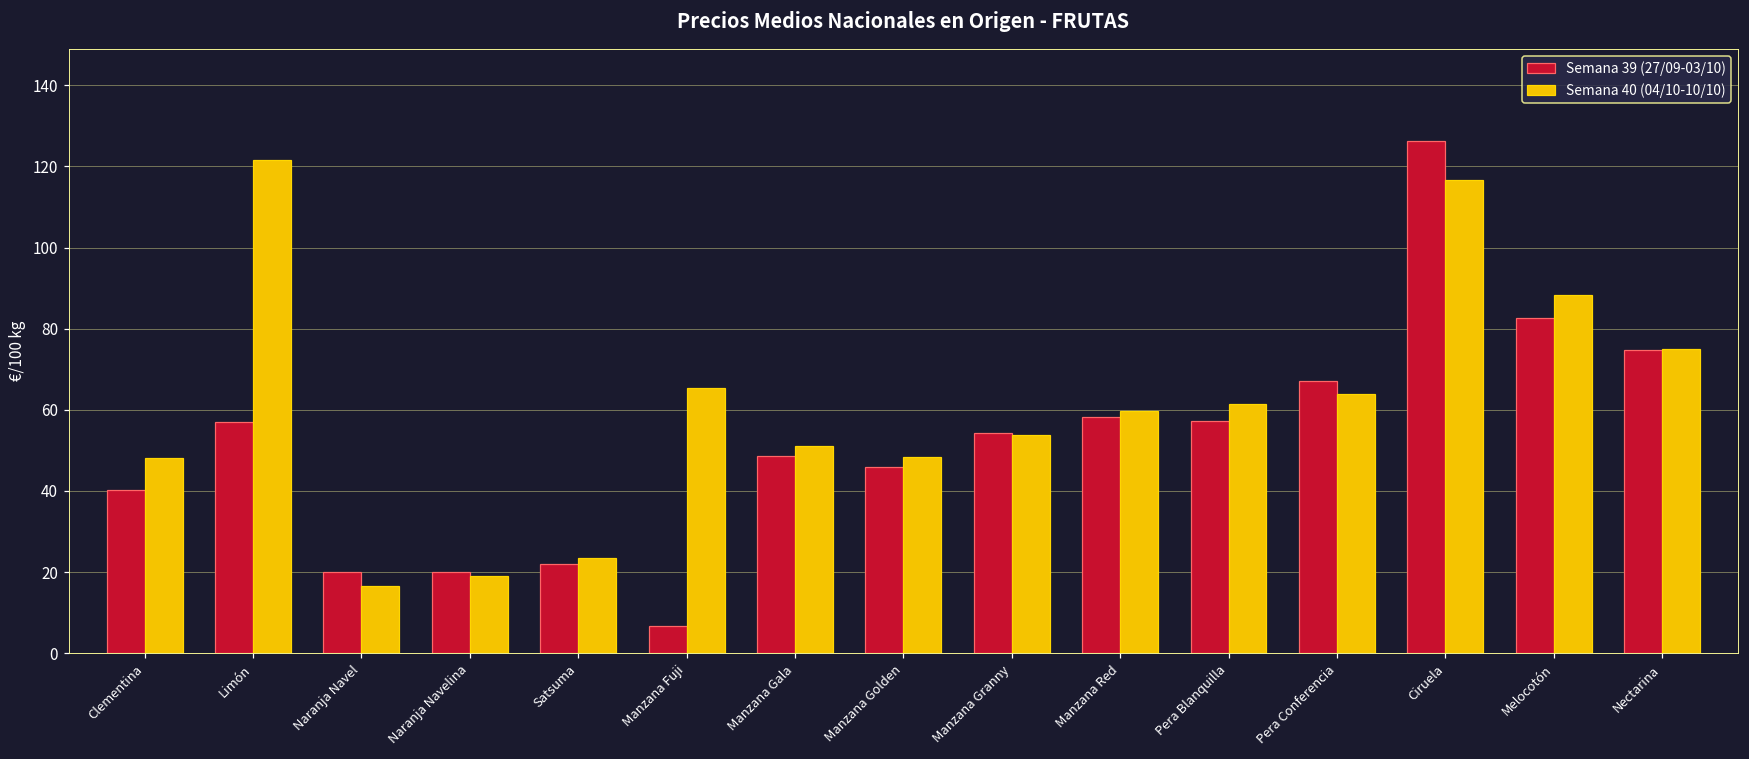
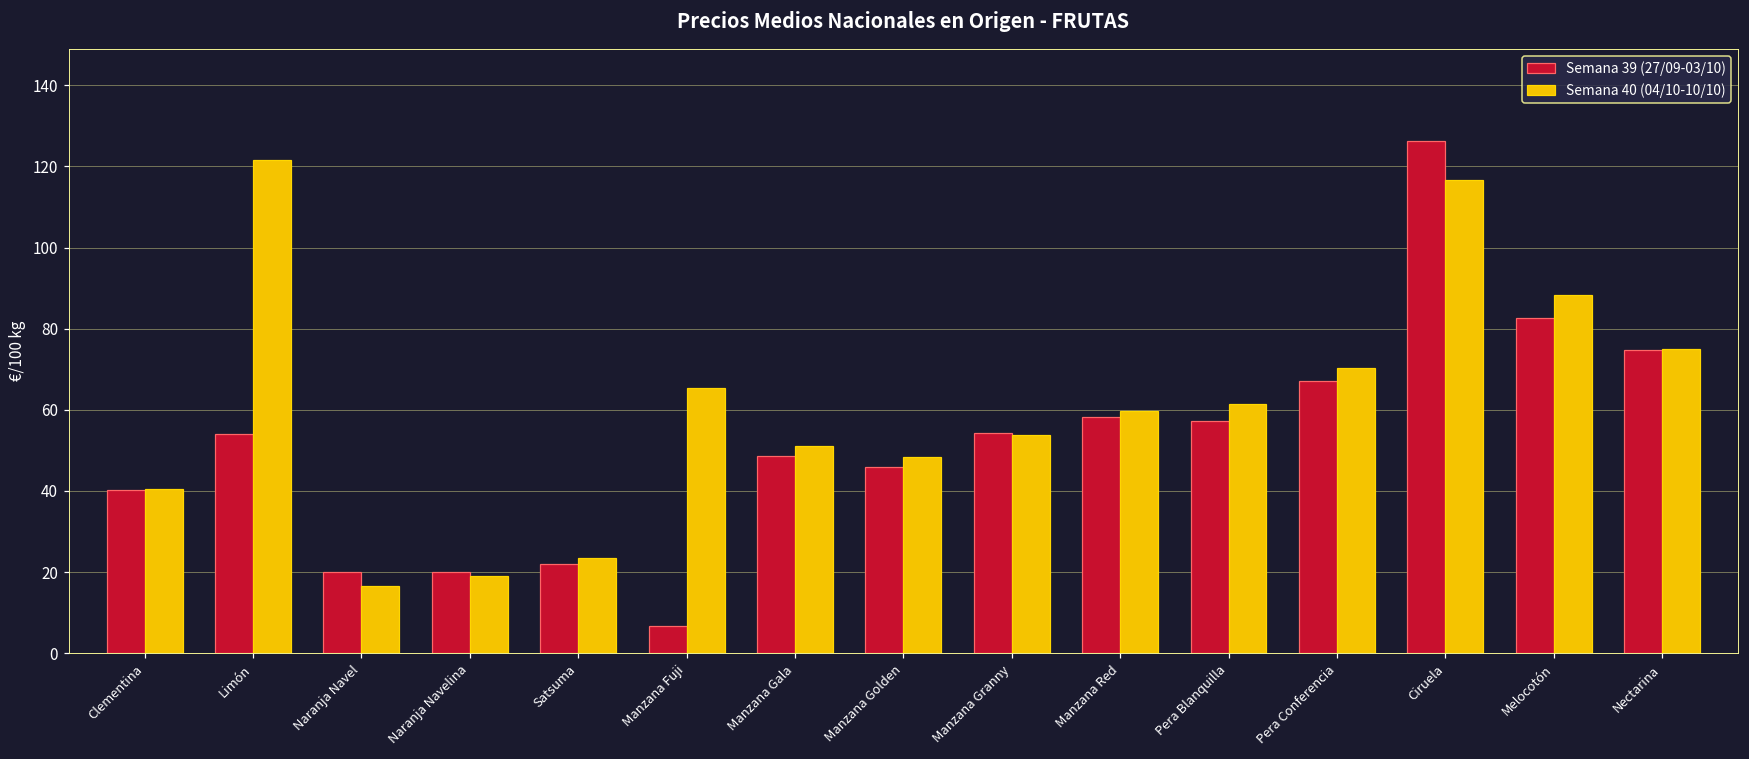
  {
    "Semana 39 (27/09-03/10)": {
      "Clementina": 40,
-     "Limón": 57,
+     "Limón": 54,
      "Naranja Navel": 20,
      "Naranja Navelina": 20,
      "Satsuma": 22,
      "Manzana Fuji": 7,
      "Manzana Gala": 49,
      "Manzana Golden": 46,
      "Manzana Granny": 54,
      "Manzana Red": 58,
      "Pera Blanquilla": 57,
      "Pera Conferencia": 67,
      "Ciruela": 126,
      "Melocotón": 83,
      "Nectarina": 75
    },
    "Semana 40 (04/10-10/10)": {
-     "Clementina": 48,
+     "Clementina": 41,
      "Limón": 122,
      "Naranja Navel": 16,
      "Naranja Navelina": 19,
      "Satsuma": 23,
      "Manzana Fuji": 65,
      "Manzana Gala": 51,
      "Manzana Golden": 48,
      "Manzana Granny": 54,
      "Manzana Red": 60,
      "Pera Blanquilla": 61,
-     "Pera Conferencia": 64,
+     "Pera Conferencia": 70,
      "Ciruela": 117,
      "Melocotón": 88,
      "Nectarina": 75
    }
  }
